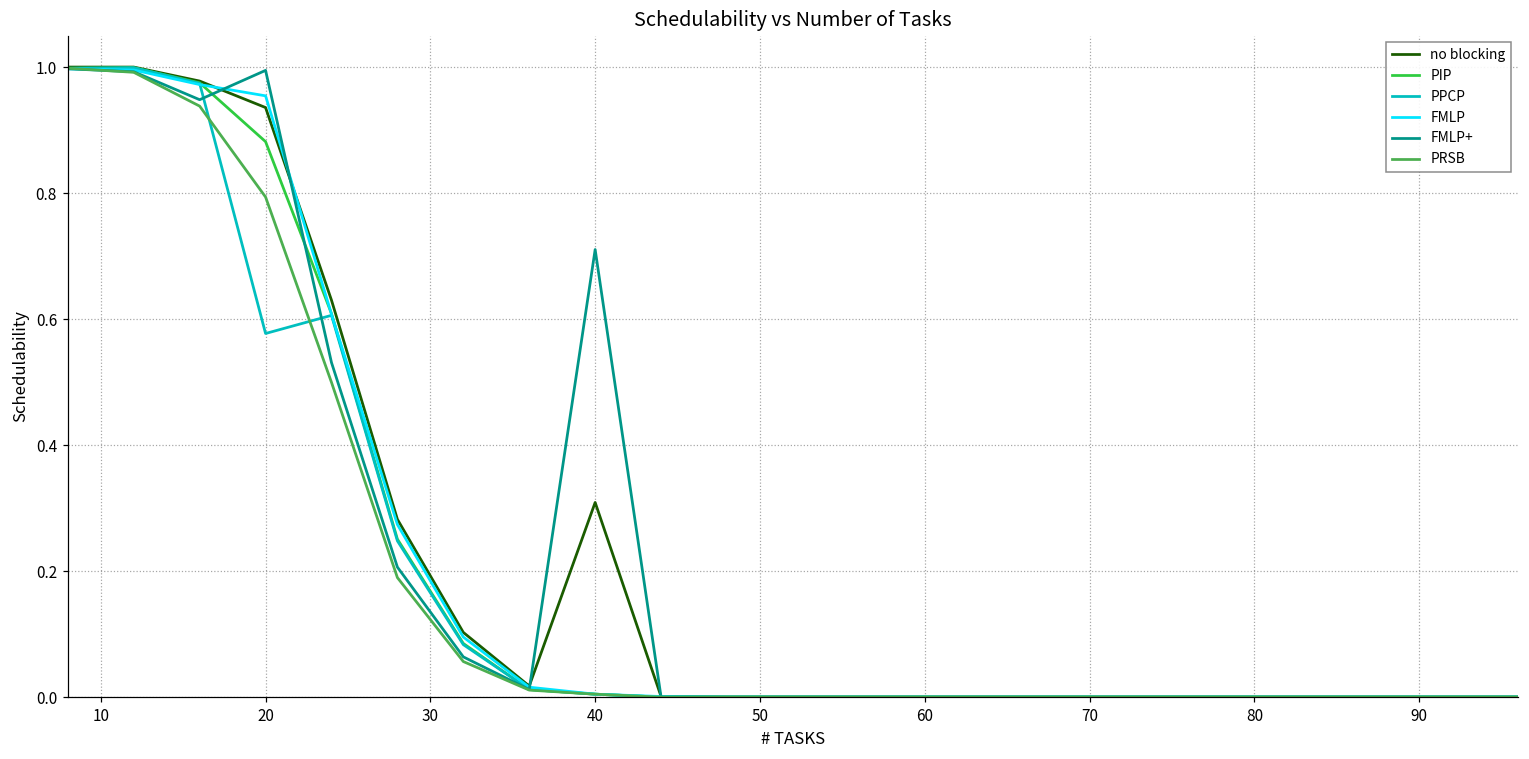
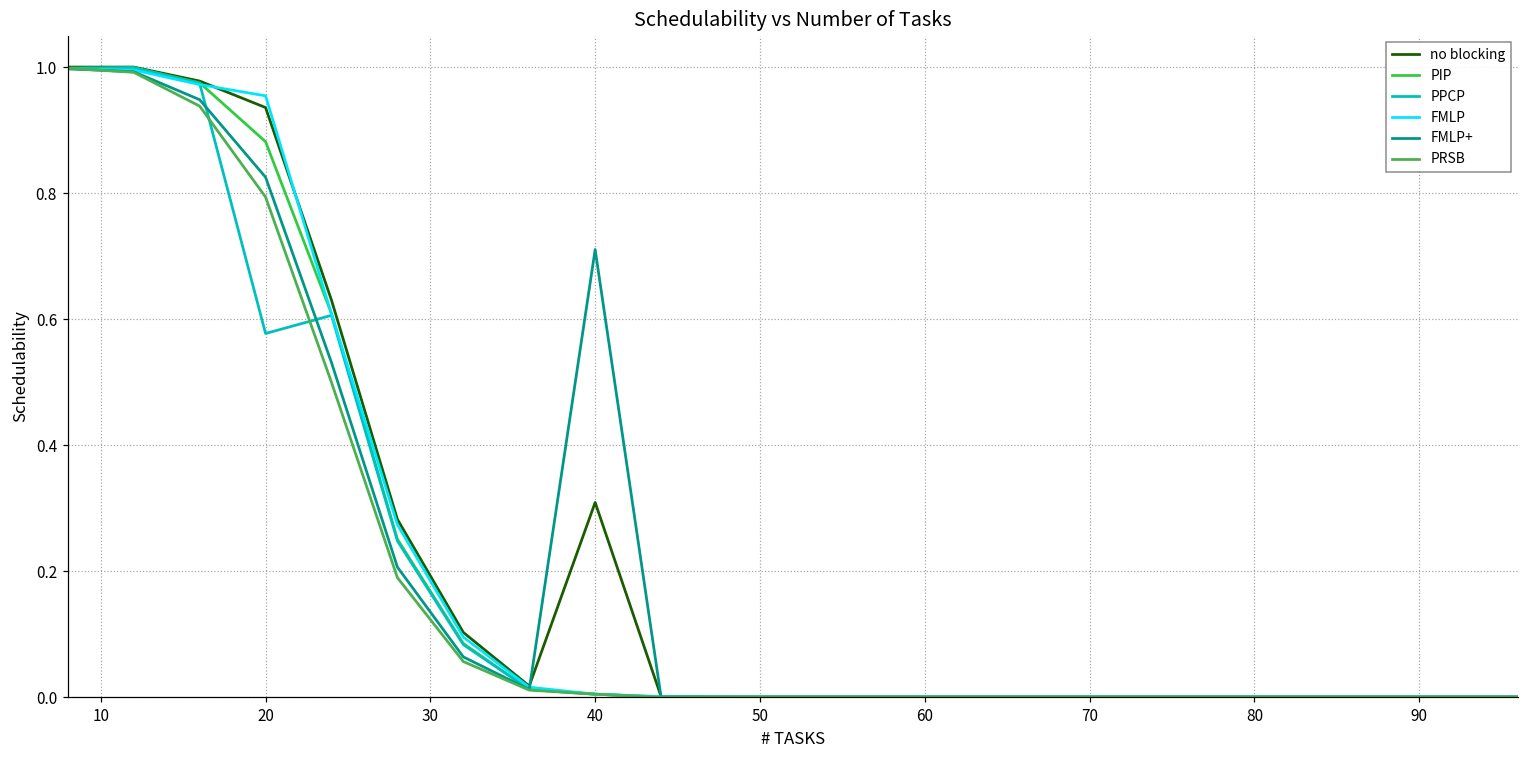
  {
    "no blocking": {
      "20": 0.94,
      "40": 0.31
    },
    "PPCP": {
      "20": 0.58
    },
    "FMLP": {
      "20": 0.95
    },
    "FMLP+": {
-     "20": 0.99,
+     "20": 0.83,
      "40": 0.71
    }
  }
